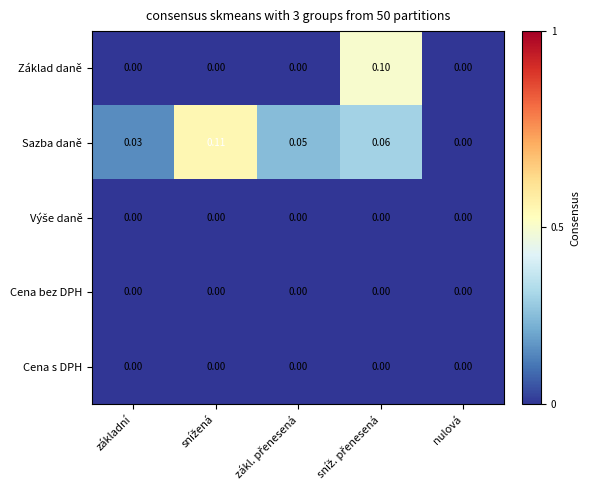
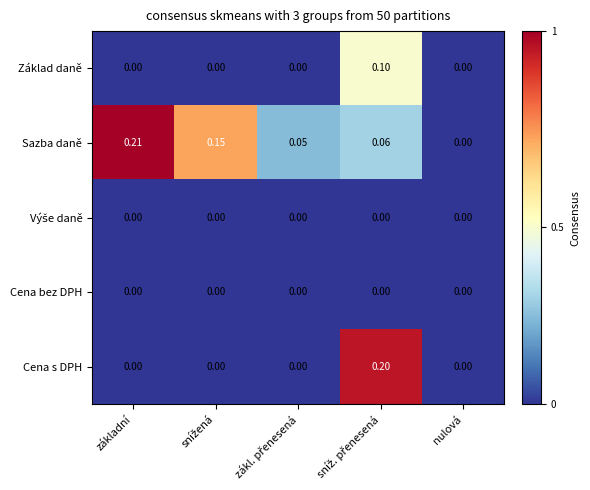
  {
    "Základ daně": {
      "základní": 0.00,
      "snížená": 0.00,
      "zákl. přenesená": 0.00,
      "sníž. přenesená": 0.10,
      "nulová": 0.00
    },
    "Sazba daně": {
-     "základní": 0.03,
-     "snížená": 0.11,
+     "základní": 0.21,
+     "snížená": 0.15,
      "zákl. přenesená": 0.05,
      "sníž. přenesená": 0.06,
      "nulová": 0.00
    },
    "Výše daně": {
      "základní": 0.00,
      "snížená": 0.00,
      "zákl. přenesená": 0.00,
      "sníž. přenesená": 0.00,
      "nulová": 0.00
    },
    "Cena bez DPH": {
      "základní": 0.00,
      "snížená": 0.00,
      "zákl. přenesená": 0.00,
      "sníž. přenesená": 0.00,
      "nulová": 0.00
    },
    "Cena s DPH": {
      "základní": 0.00,
      "snížená": 0.00,
      "zákl. přenesená": 0.00,
-     "sníž. přenesená": 0.00,
+     "sníž. přenesená": 0.20,
      "nulová": 0.00
    }
  }
